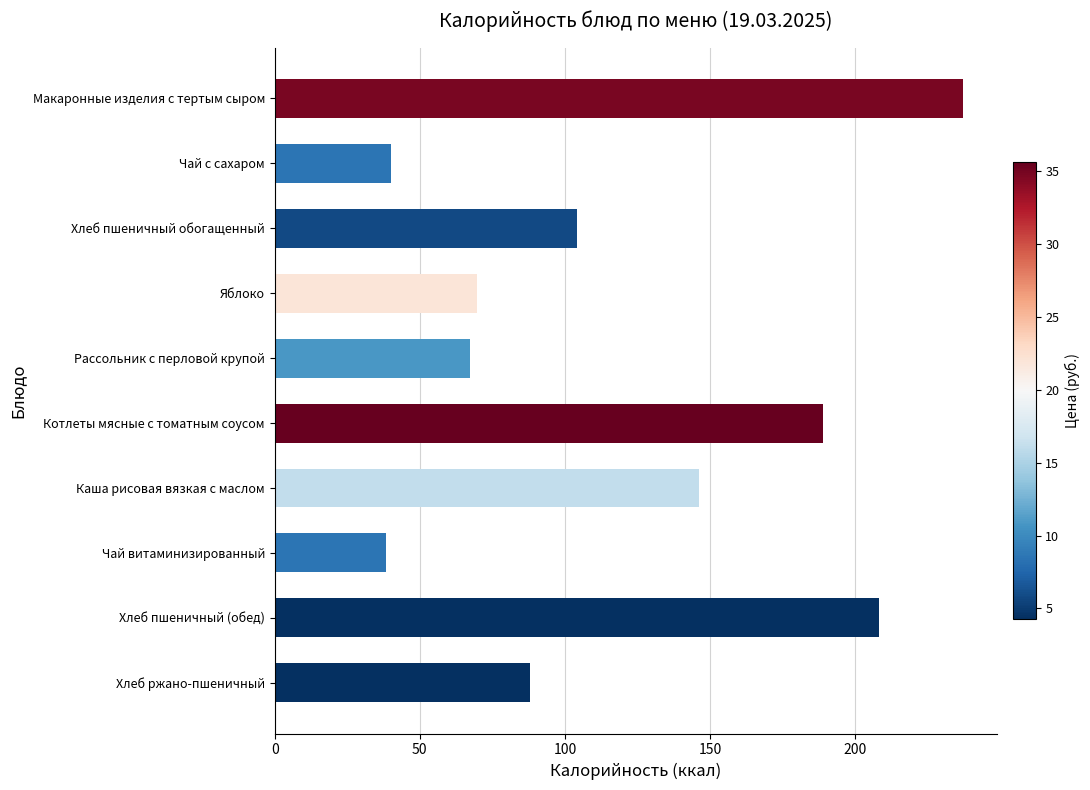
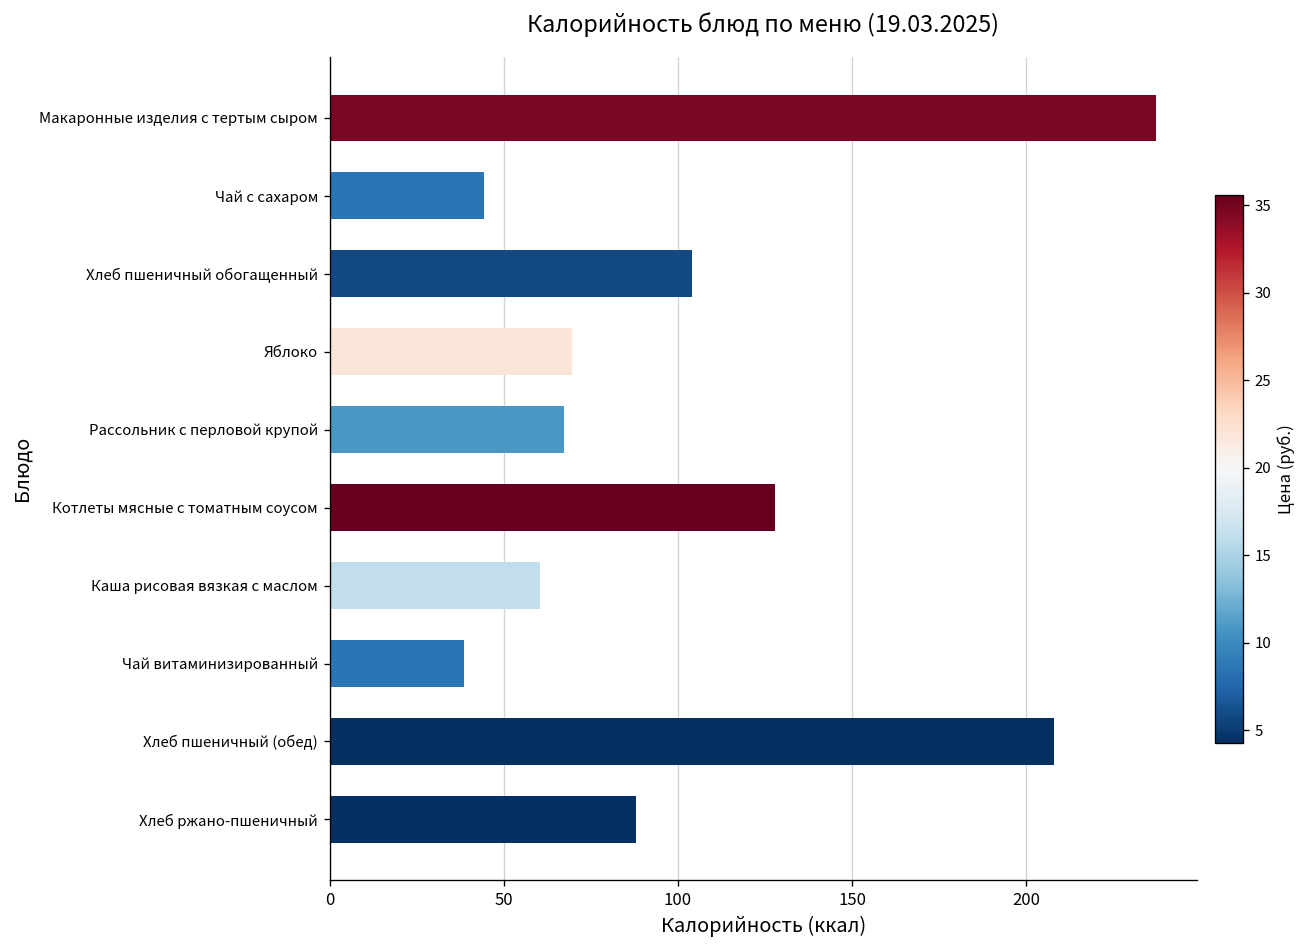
  {
    "Макаронные изделия с тертым сыром": 237,
-   "Чай с сахаром": 40,
+   "Чай с сахаром": 44,
    "Хлеб пшеничный обогащенный": 104,
    "Яблоко": 70,
    "Рассольник с перловой крупой": 67,
-   "Котлеты мясные с томатным соусом": 189,
-   "Каша рисовая вязкая с маслом": 146,
+   "Котлеты мясные с томатным соусом": 128,
+   "Каша рисовая вязкая с маслом": 60,
    "Чай витаминизированный": 39,
    "Хлеб пшеничный (обед)": 208,
    "Хлеб ржано-пшеничный": 88
  }
